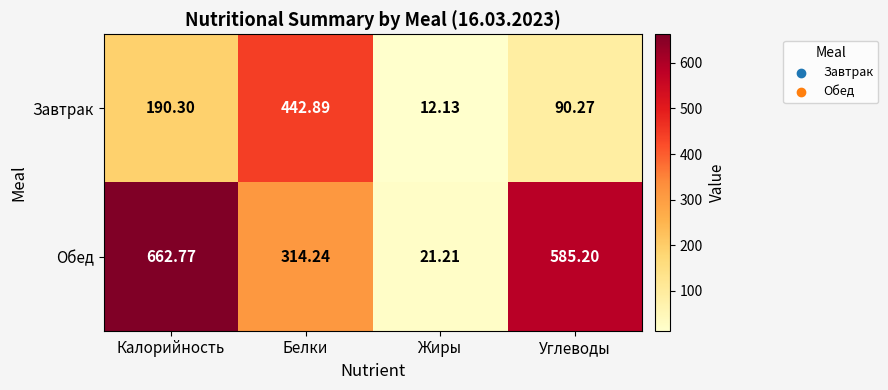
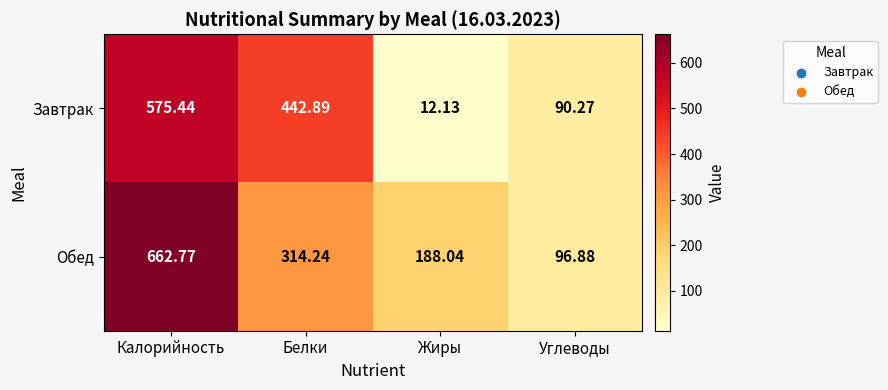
  {
    "Завтрак": {
-     "Калорийность": 190.30,
+     "Калорийность": 575.44,
      "Белки": 442.89,
      "Жиры": 12.13,
      "Углеводы": 90.27
    },
    "Обед": {
      "Калорийность": 662.77,
      "Белки": 314.24,
-     "Жиры": 21.21,
-     "Углеводы": 585.20
+     "Жиры": 188.04,
+     "Углеводы": 96.88
    }
  }
